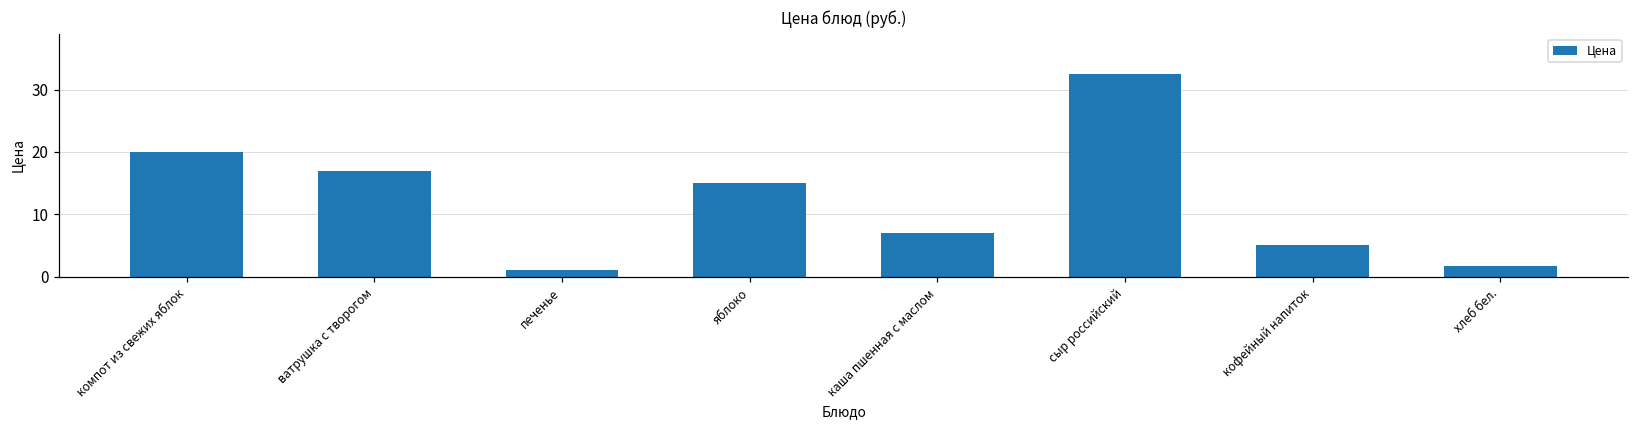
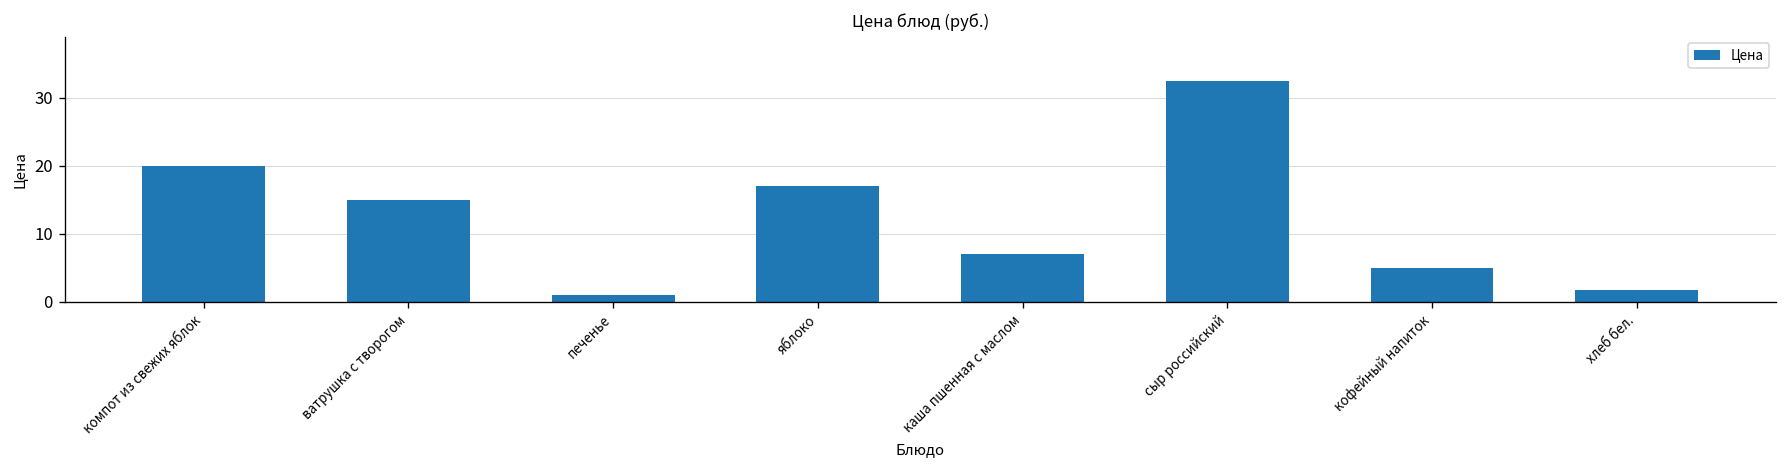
  {
    "компот из свежих яблок": 20,
-   "ватрушка с творогом": 17,
+   "ватрушка с творогом": 15,
    "печенье": 1,
-   "яблоко": 15,
+   "яблоко": 17,
    "каша пшенная с маслом": 7,
    "сыр российский": 33,
    "кофейный напиток": 5,
    "хлеб бел.": 2
  }
